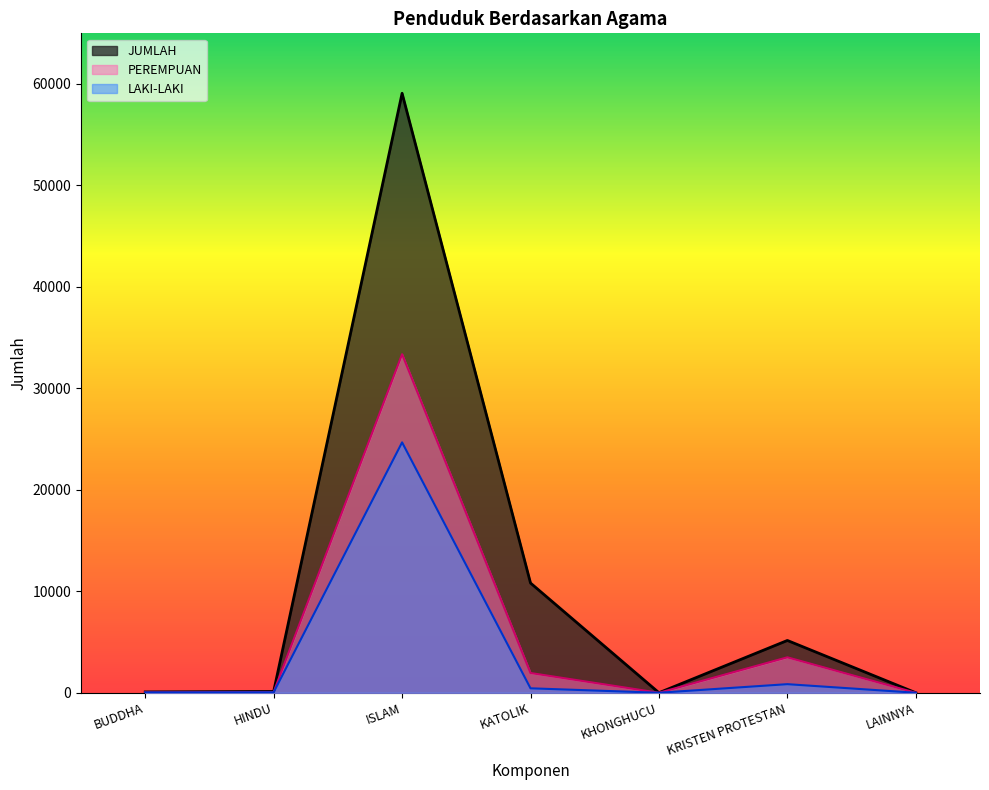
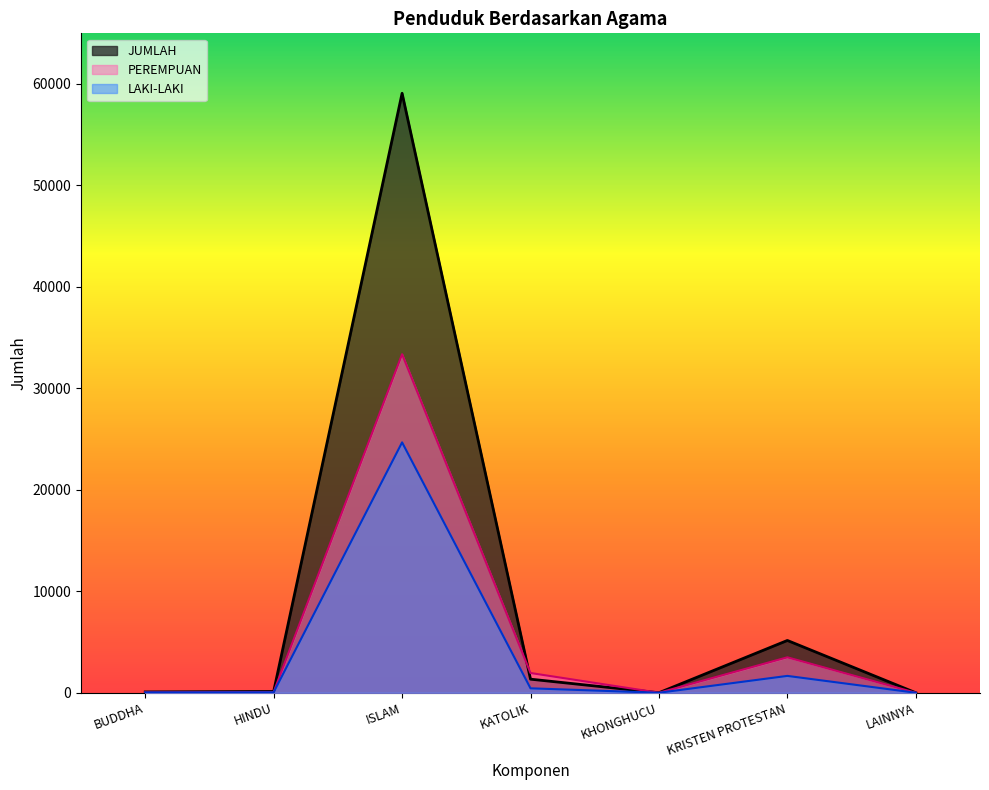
  {
    "JUMLAH": {
      "ISLAM": 59100,
-     "KATOLIK": 10800,
+     "KATOLIK": 1300,
      "KRISTEN PROTESTAN": 5200
    },
    "PEREMPUAN": {
      "ISLAM": 33400,
      "KATOLIK": 1900,
      "KRISTEN PROTESTAN": 3500
    },
    "LAKI-LAKI": {
      "ISLAM": 24700,
      "KATOLIK": 400,
-     "KRISTEN PROTESTAN": 800
+     "KRISTEN PROTESTAN": 1700
    }
  }
